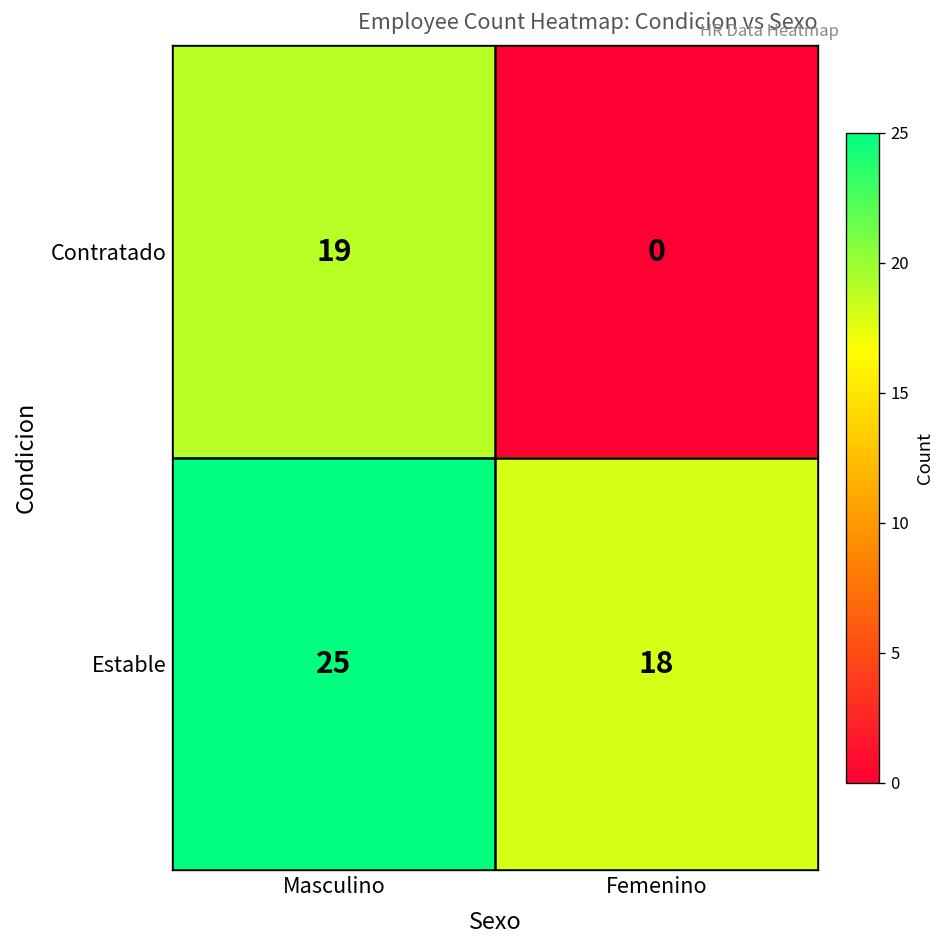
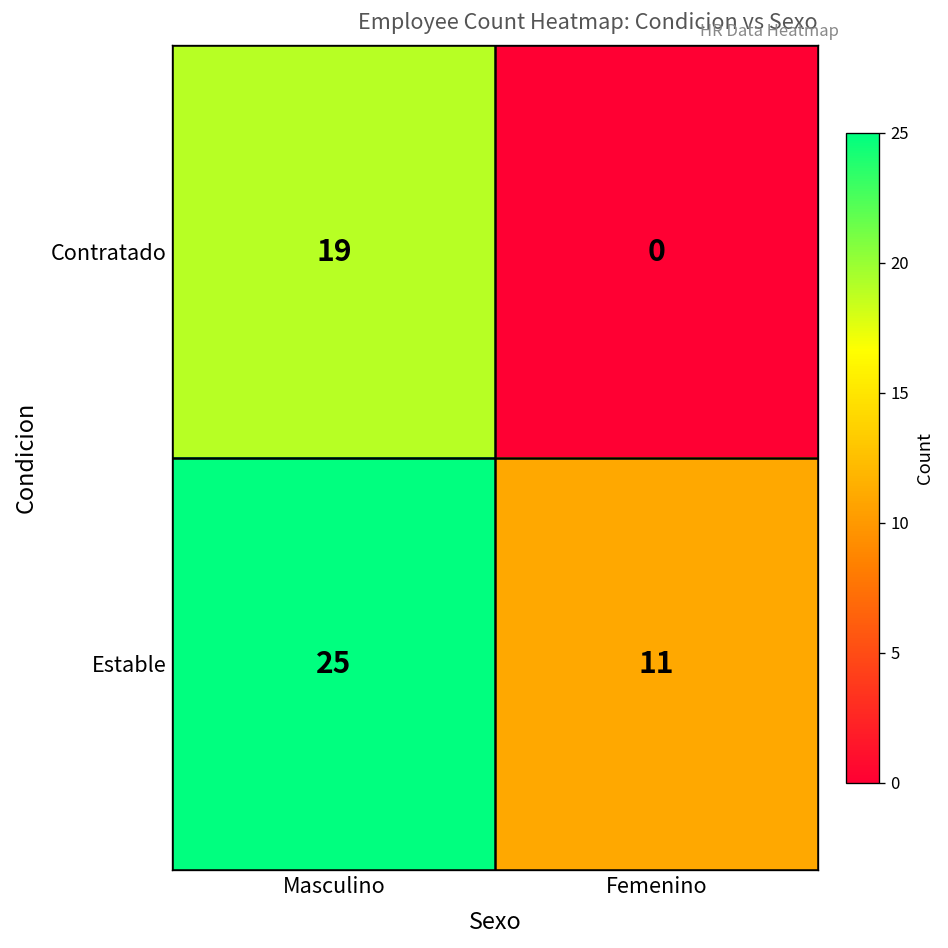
  {
    "Contratado": {
      "Masculino": 19,
      "Femenino": 0
    },
    "Estable": {
      "Masculino": 25,
-     "Femenino": 18
+     "Femenino": 11
    }
  }
